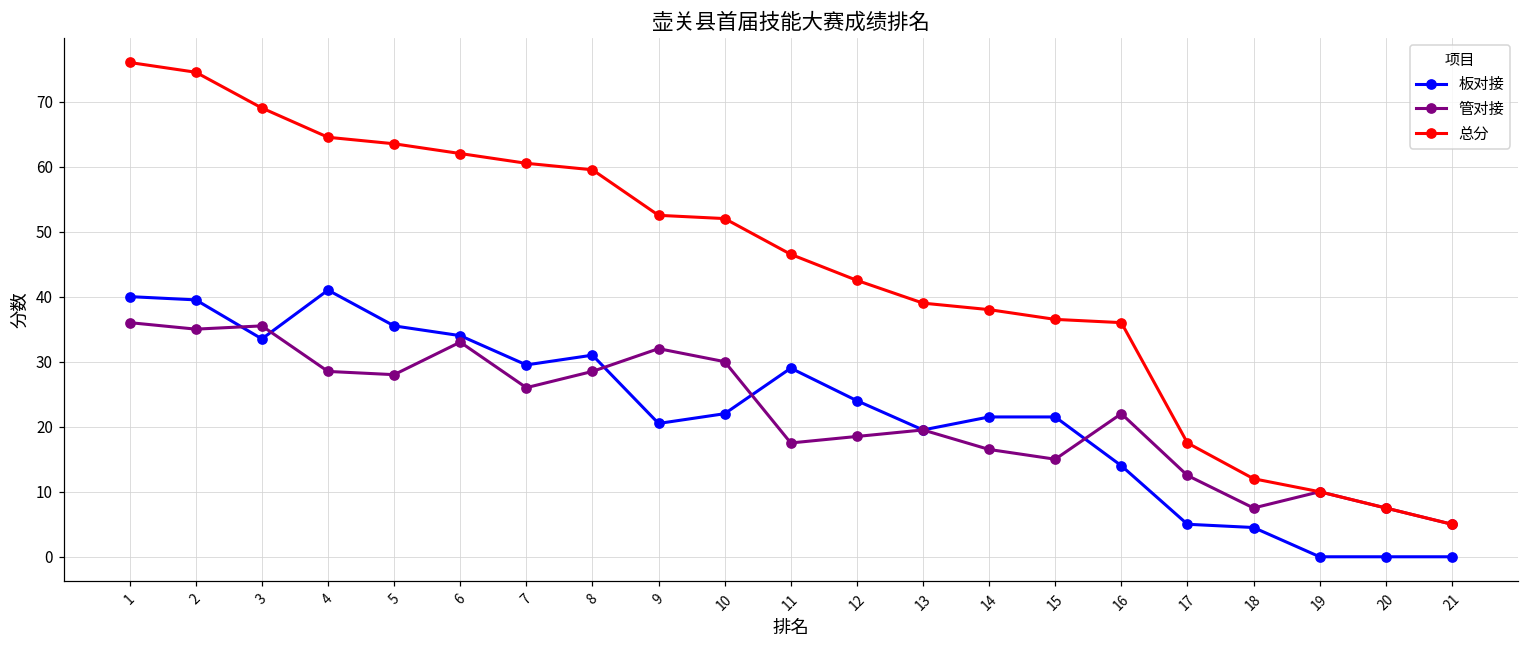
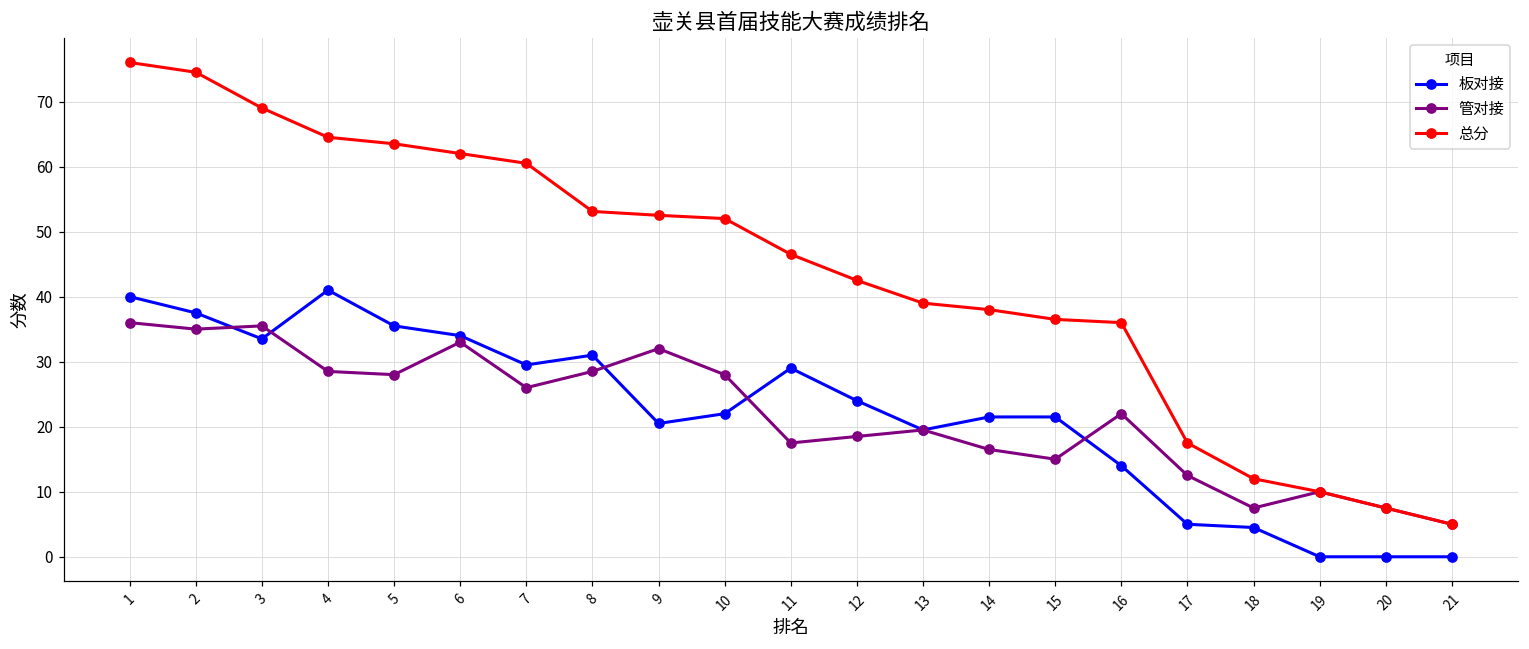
  {
    "板对接": {
      "1": 40,
-     "2": 40,
+     "2": 38,
      "3": 34,
      "4": 41,
      "5": 36,
      "6": 34,
      "7": 30,
      "8": 31,
      "9": 21,
      "10": 22,
      "11": 29,
      "12": 24,
      "14": 22,
      "15": 22,
      "16": 14,
      "17": 5,
      "18": 5,
      "19": 0,
      "20": 0,
      "21": 0
    },
    "管对接": {
      "1": 36,
      "2": 35,
      "3": 36,
      "4": 29,
      "5": 28,
      "6": 33,
      "7": 26,
      "8": 29,
      "9": 32,
-     "10": 30,
+     "10": 28,
      "11": 18,
      "12": 19,
      "14": 17,
      "15": 15,
      "16": 22,
      "17": 13,
      "18": 8
    },
    "总分": {
      "1": 76,
      "2": 75,
      "3": 69,
      "4": 65,
      "5": 64,
      "6": 62,
      "7": 61,
-     "8": 60,
+     "8": 53,
      "9": 53,
      "10": 52,
      "11": 47,
      "12": 43,
      "13": 39,
      "14": 38,
      "15": 37,
      "16": 36,
      "17": 18,
      "18": 12
    }
  }
